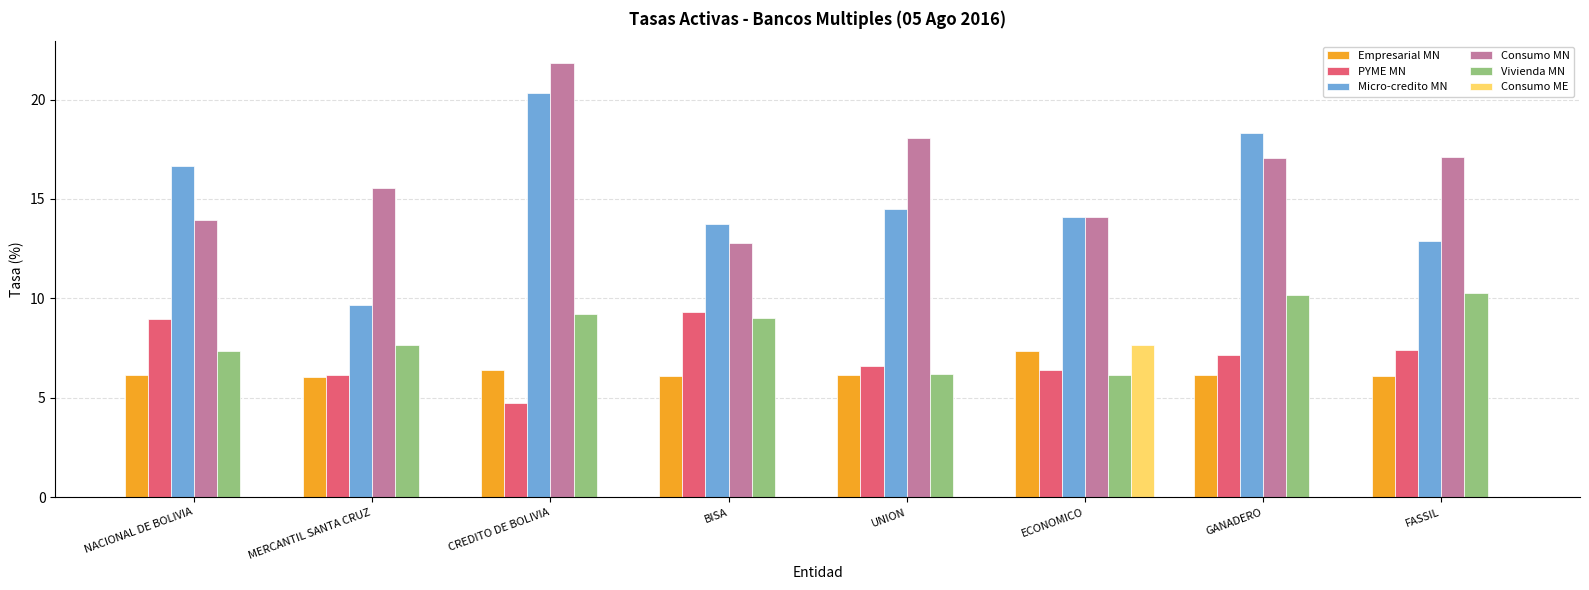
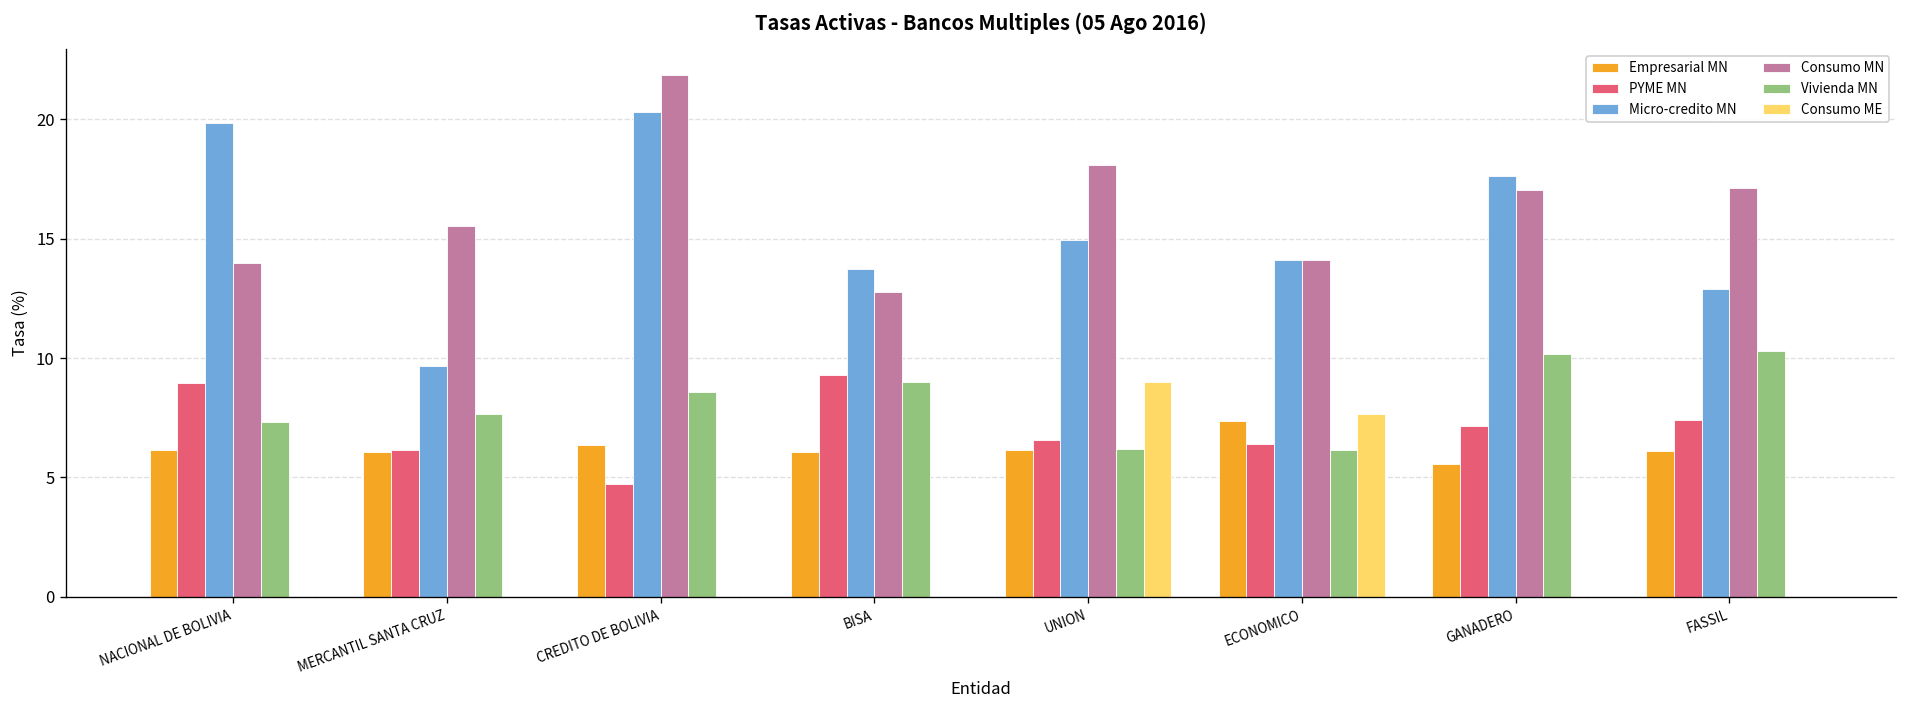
  {
    "Empresarial MN": {
      "NACIONAL DE BOLIVIA": 6.1,
      "MERCANTIL SANTA CRUZ": 6.1,
      "CREDITO DE BOLIVIA": 6.4,
      "BISA": 6.1,
      "UNION": 6.1,
      "ECONOMICO": 7.4,
-     "GANADERO": 6.1,
+     "GANADERO": 5.6,
      "FASSIL": 6.1
    },
    "PYME MN": {
      "NACIONAL DE BOLIVIA": 8.9,
      "MERCANTIL SANTA CRUZ": 6.1,
      "CREDITO DE BOLIVIA": 4.7,
      "BISA": 9.3,
      "UNION": 6.6,
      "ECONOMICO": 6.4,
      "GANADERO": 7.1,
      "FASSIL": 7.4
    },
    "Micro-credito MN": {
-     "NACIONAL DE BOLIVIA": 16.7,
+     "NACIONAL DE BOLIVIA": 19.8,
      "MERCANTIL SANTA CRUZ": 9.7,
      "CREDITO DE BOLIVIA": 20.3,
      "BISA": 13.7,
-     "UNION": 14.5,
+     "UNION": 14.9,
      "ECONOMICO": 14.1,
-     "GANADERO": 18.3,
+     "GANADERO": 17.7,
      "FASSIL": 12.9
    },
    "Consumo MN": {
      "NACIONAL DE BOLIVIA": 14.0,
      "MERCANTIL SANTA CRUZ": 15.6,
      "CREDITO DE BOLIVIA": 21.8,
      "BISA": 12.8,
      "UNION": 18.1,
      "ECONOMICO": 14.1,
      "GANADERO": 17.1,
      "FASSIL": 17.1
    },
    "Vivienda MN": {
      "NACIONAL DE BOLIVIA": 7.3,
      "MERCANTIL SANTA CRUZ": 7.6,
-     "CREDITO DE BOLIVIA": 9.2,
+     "CREDITO DE BOLIVIA": 8.6,
      "BISA": 9.0,
      "UNION": 6.2,
      "ECONOMICO": 6.2,
      "GANADERO": 10.2,
      "FASSIL": 10.3
    },
    "Consumo ME": {
      "NACIONAL DE BOLIVIA": 0,
      "MERCANTIL SANTA CRUZ": 0,
      "CREDITO DE BOLIVIA": 0,
      "BISA": 0,
-     "UNION": 0,
+     "UNION": 9,
      "ECONOMICO": 7.7,
      "GANADERO": 0,
      "FASSIL": 0
    }
  }
